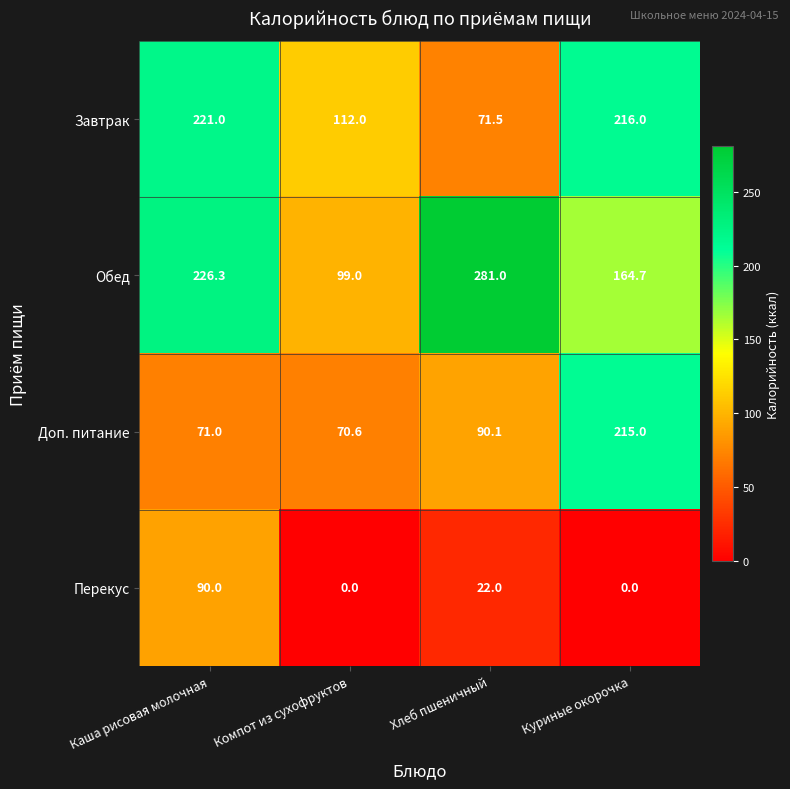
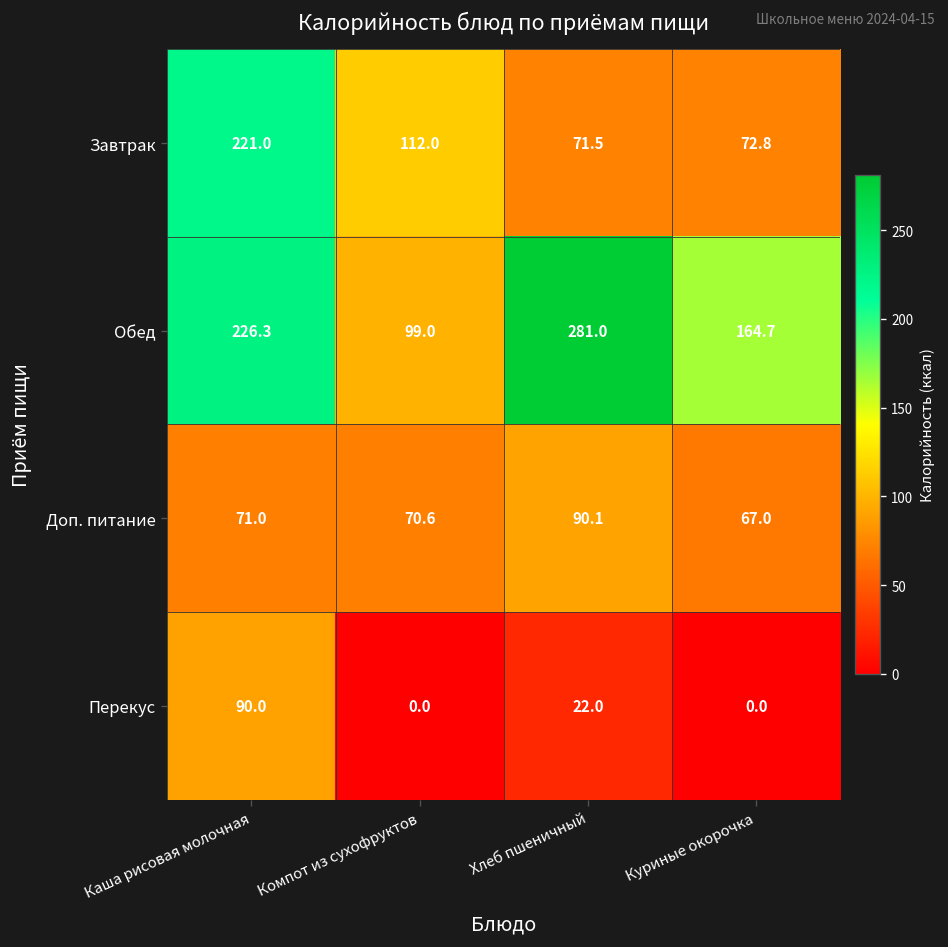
  {
    "Завтрак": {
      "Каша рисовая молочная": 221.0,
      "Компот из сухофруктов": 112.0,
      "Хлеб пшеничный": 71.5,
-     "Куриные окорочка": 216.0
+     "Куриные окорочка": 72.8
    },
    "Обед": {
      "Каша рисовая молочная": 226.3,
      "Компот из сухофруктов": 99.0,
      "Хлеб пшеничный": 281.0,
      "Куриные окорочка": 164.7
    },
    "Доп. питание": {
      "Каша рисовая молочная": 71.0,
      "Компот из сухофруктов": 70.6,
      "Хлеб пшеничный": 90.1,
-     "Куриные окорочка": 215.0
+     "Куриные окорочка": 67.0
    },
    "Перекус": {
      "Каша рисовая молочная": 90.0,
      "Компот из сухофруктов": 0.0,
      "Хлеб пшеничный": 22.0,
      "Куриные окорочка": 0.0
    }
  }
